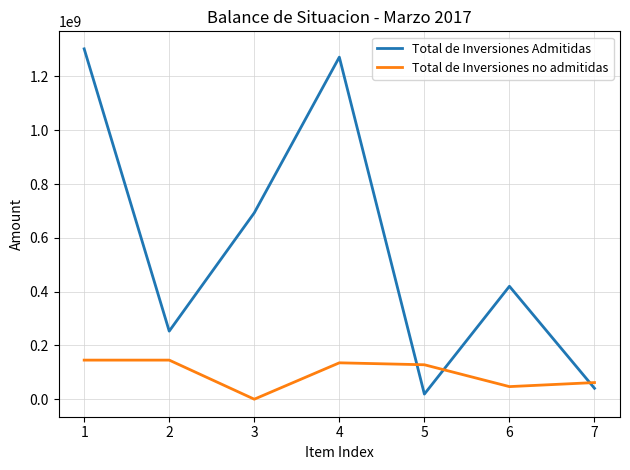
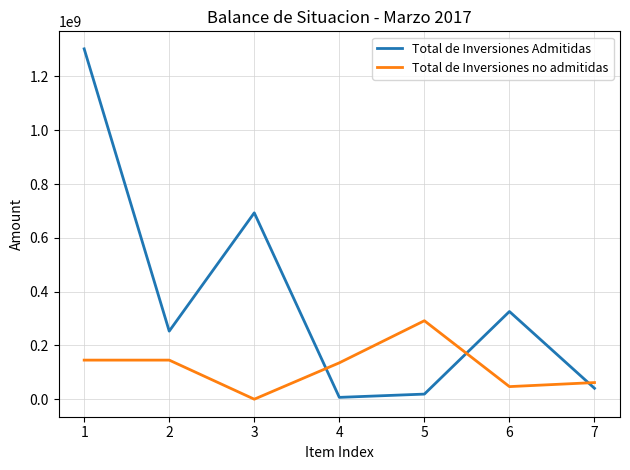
  {
    "Total de Inversiones Admitidas": {
      "1": 1300000000,
      "2": 250000000,
      "3": 690000000,
-     "4": 1270000000,
+     "4": 10000000,
      "5": 20000000,
-     "6": 420000000,
+     "6": 330000000,
      "7": 40000000
    },
    "Total de Inversiones no admitidas": {
      "1": 150000000,
      "2": 150000000,
      "3": 0,
      "4": 140000000,
-     "5": 130000000,
+     "5": 290000000,
      "6": 50000000,
      "7": 60000000
    }
  }
